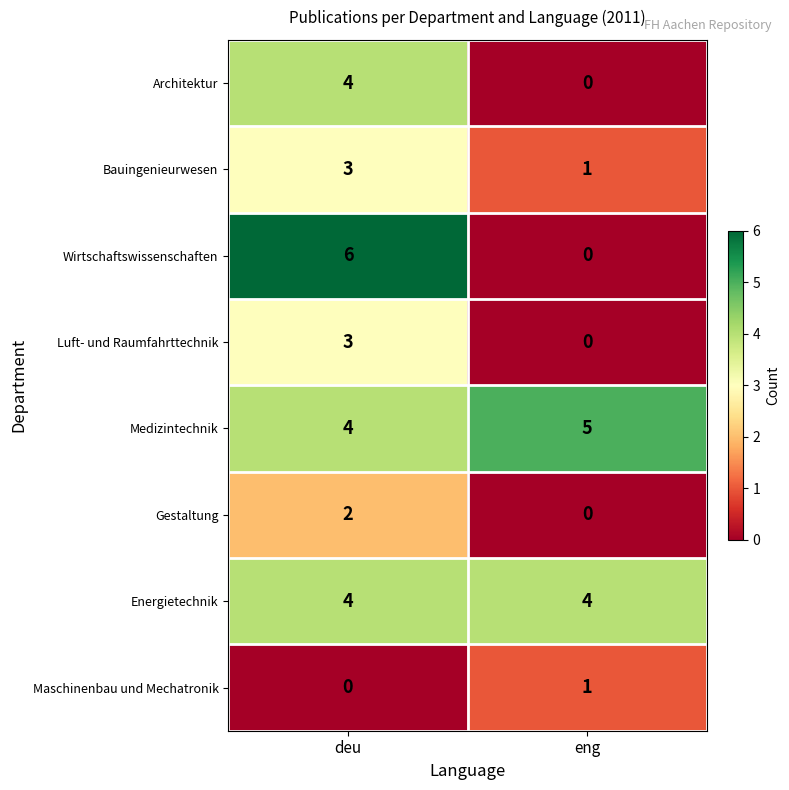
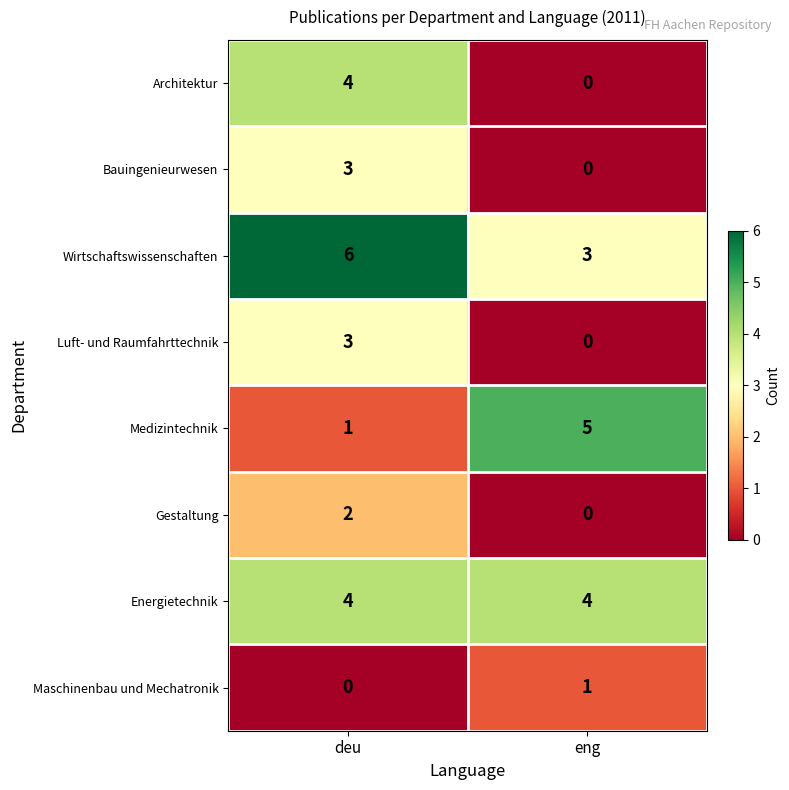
  {
    "Architektur": {
      "deu": 4,
      "eng": 0
    },
    "Bauingenieurwesen": {
      "deu": 3,
-     "eng": 1
+     "eng": 0
    },
    "Wirtschaftswissenschaften": {
      "deu": 6,
-     "eng": 0
+     "eng": 3
    },
    "Luft- und Raumfahrttechnik": {
      "deu": 3,
      "eng": 0
    },
    "Medizintechnik": {
-     "deu": 4,
+     "deu": 1,
      "eng": 5
    },
    "Gestaltung": {
      "deu": 2,
      "eng": 0
    },
    "Energietechnik": {
      "deu": 4,
      "eng": 4
    },
    "Maschinenbau und Mechatronik": {
      "deu": 0,
      "eng": 1
    }
  }
